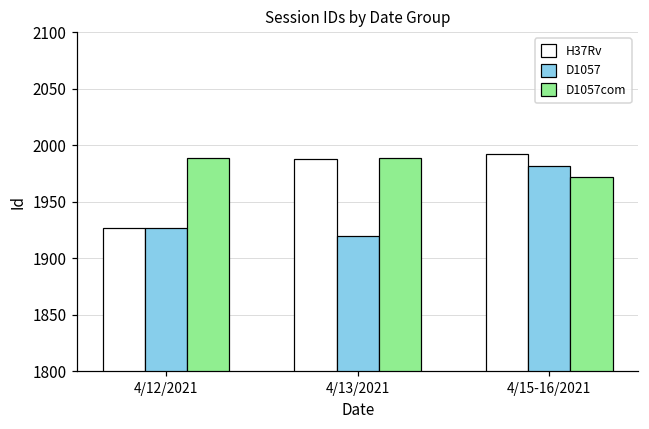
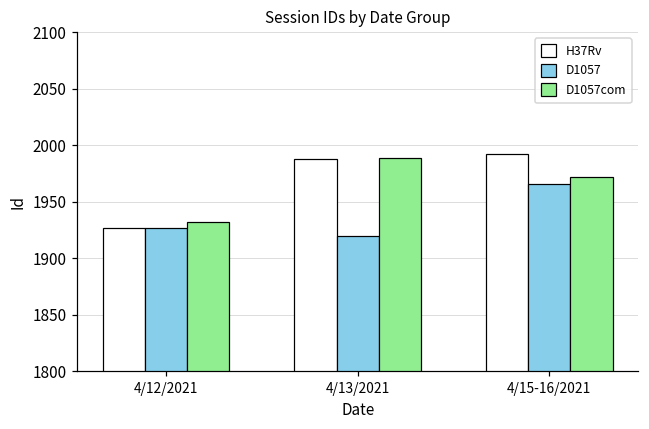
  {
    "H37Rv": {
      "4/12/2021": 1927,
      "4/13/2021": 1988,
      "4/15-16/2021": 1992
    },
    "D1057": {
      "4/12/2021": 1927,
      "4/13/2021": 1920,
-     "4/15-16/2021": 1982
+     "4/15-16/2021": 1966
    },
    "D1057com": {
-     "4/12/2021": 1989,
+     "4/12/2021": 1932,
      "4/13/2021": 1989,
      "4/15-16/2021": 1972
    }
  }
